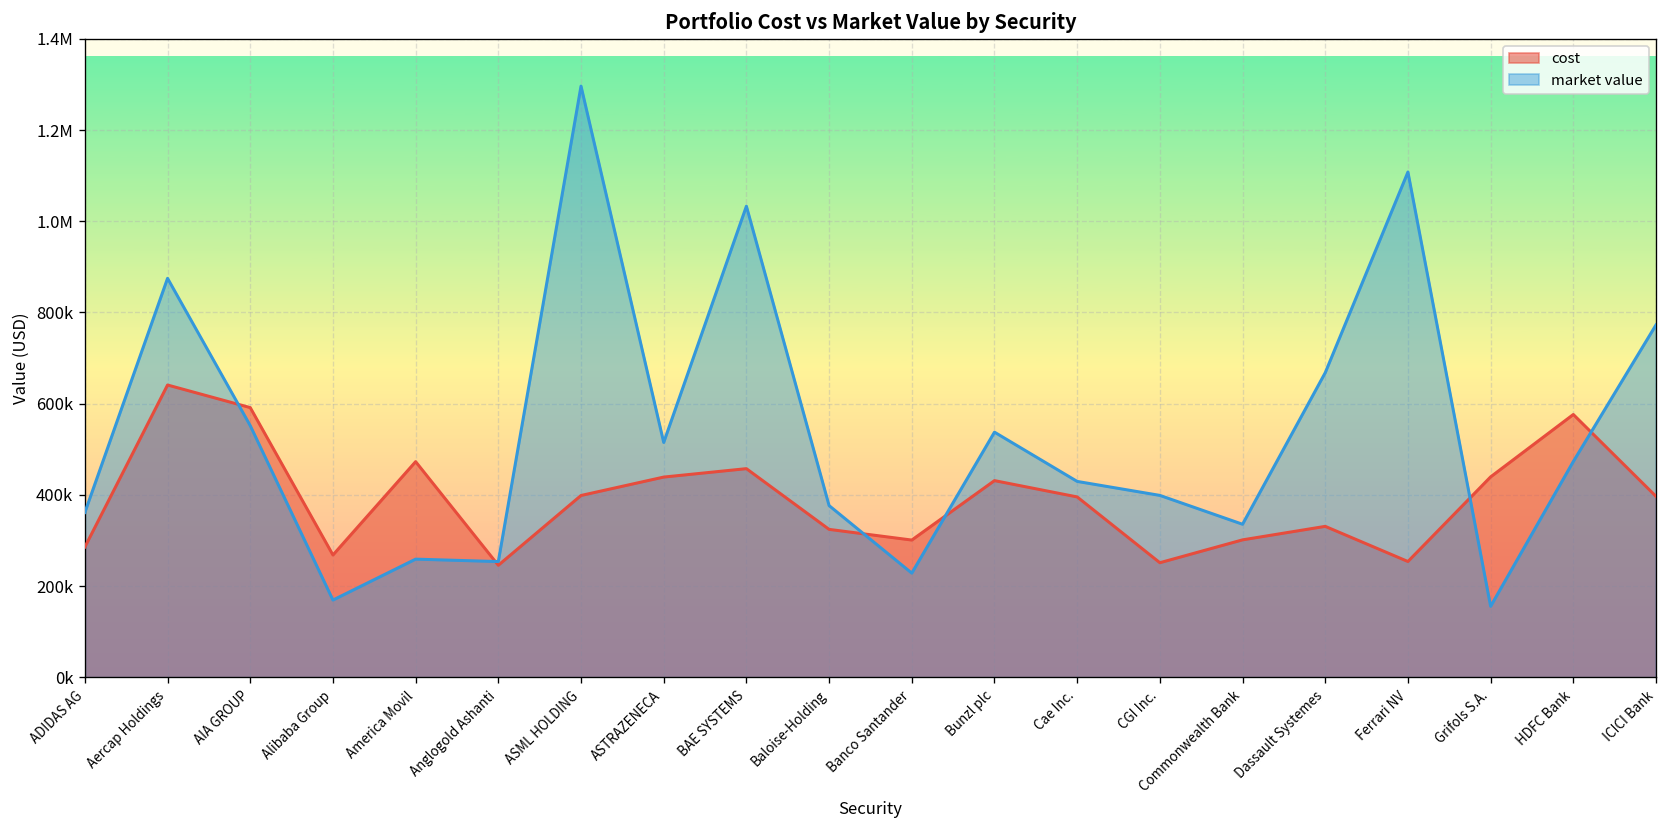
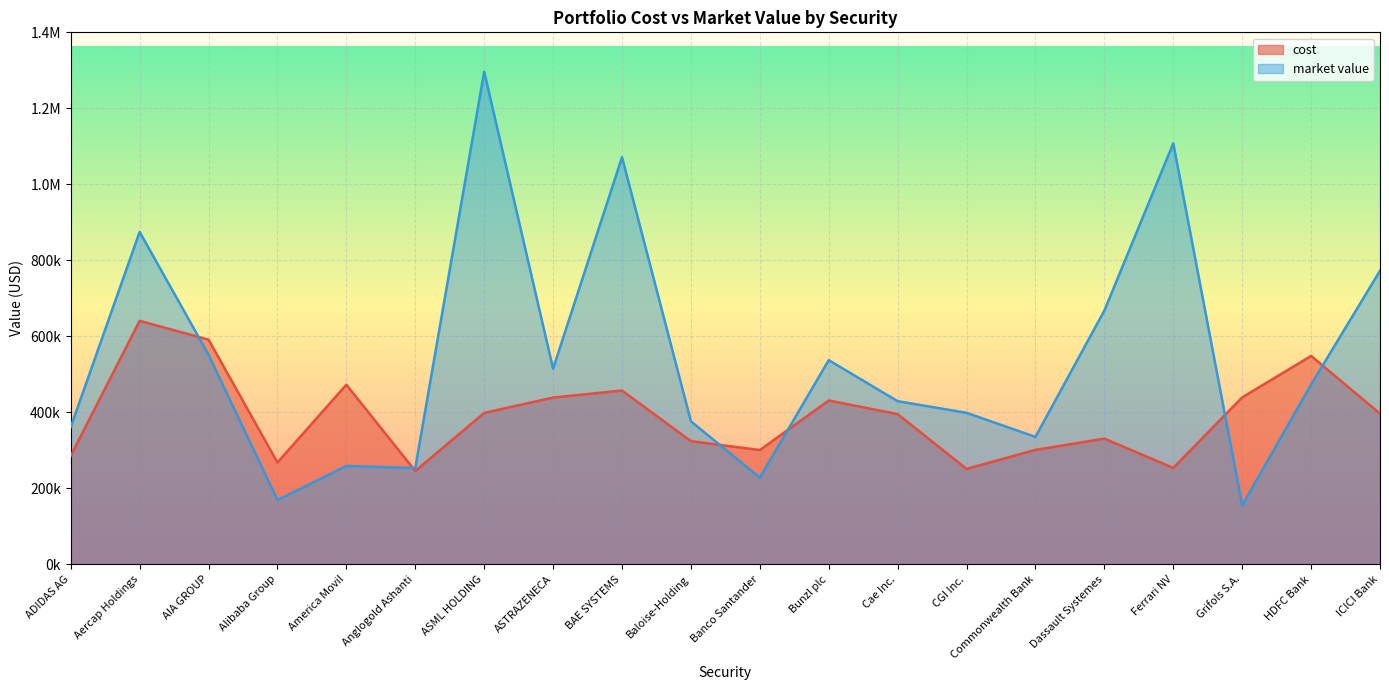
  {
    "cost": {
      "ADIDAS AG": 290000,
      "Aercap Holdings": 640000,
      "AIA GROUP": 590000,
      "Alibaba Group": 270000,
      "America Movil": 470000,
      "Anglogold Ashanti": 250000,
      "ASML HOLDING": 400000,
      "ASTRAZENECA": 440000,
      "BAE SYSTEMS": 460000,
      "Baloise-Holding": 320000,
      "Banco Santander": 300000,
      "Bunzl plc": 430000,
      "Cae Inc.": 400000,
      "CGI Inc.": 250000,
      "Commonwealth Bank": 300000,
      "Dassault Systemes": 330000,
      "Ferrari NV": 250000,
      "Grifols S.A.": 440000,
-     "HDFC Bank": 580000,
+     "HDFC Bank": 550000,
      "ICICI Bank": 400000
    },
    "market value": {
      "ADIDAS AG": 360000,
      "Aercap Holdings": 870000,
      "AIA GROUP": 550000,
      "Alibaba Group": 170000,
      "America Movil": 260000,
      "Anglogold Ashanti": 250000,
      "ASML HOLDING": 1300000,
      "ASTRAZENECA": 510000,
-     "BAE SYSTEMS": 1030000,
+     "BAE SYSTEMS": 1070000,
      "Baloise-Holding": 380000,
      "Banco Santander": 230000,
      "Bunzl plc": 540000,
      "Cae Inc.": 430000,
      "CGI Inc.": 400000,
      "Commonwealth Bank": 340000,
      "Dassault Systemes": 670000,
      "Ferrari NV": 1110000,
      "Grifols S.A.": 160000,
      "HDFC Bank": 470000,
      "ICICI Bank": 770000
    }
  }
